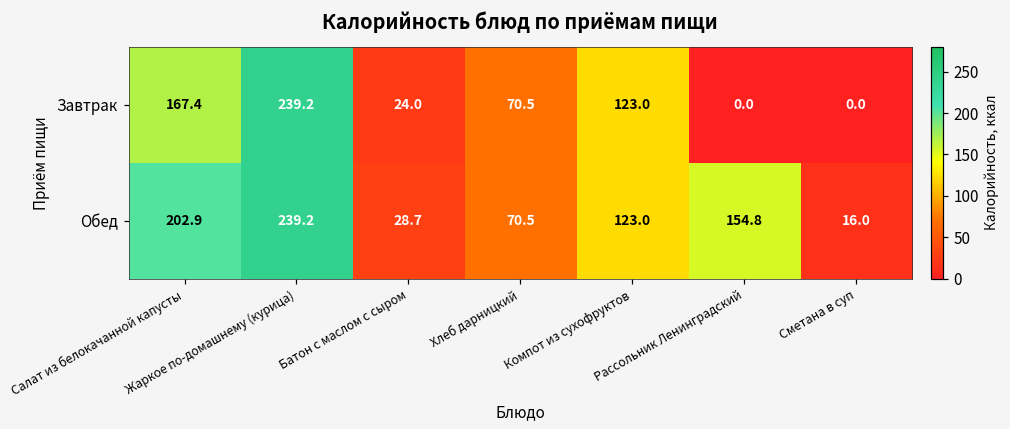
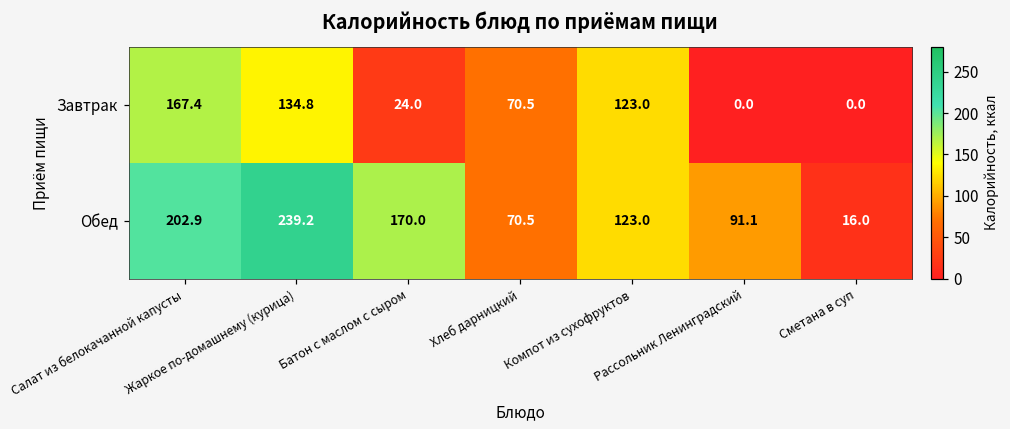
  {
    "Завтрак": {
      "Салат из белокачанной капусты": 167.4,
-     "Жаркое по-домашнему (курица)": 239.2,
+     "Жаркое по-домашнему (курица)": 134.8,
      "Батон с маслом с сыром": 24.0,
      "Хлеб дарницкий": 70.5,
      "Компот из сухофруктов": 123.0,
      "Рассольник Ленинградский": 0.0,
      "Сметана в суп": 0.0
    },
    "Обед": {
      "Салат из белокачанной капусты": 202.9,
      "Жаркое по-домашнему (курица)": 239.2,
-     "Батон с маслом с сыром": 28.7,
+     "Батон с маслом с сыром": 170.0,
      "Хлеб дарницкий": 70.5,
      "Компот из сухофруктов": 123.0,
-     "Рассольник Ленинградский": 154.8,
+     "Рассольник Ленинградский": 91.1,
      "Сметана в суп": 16.0
    }
  }
